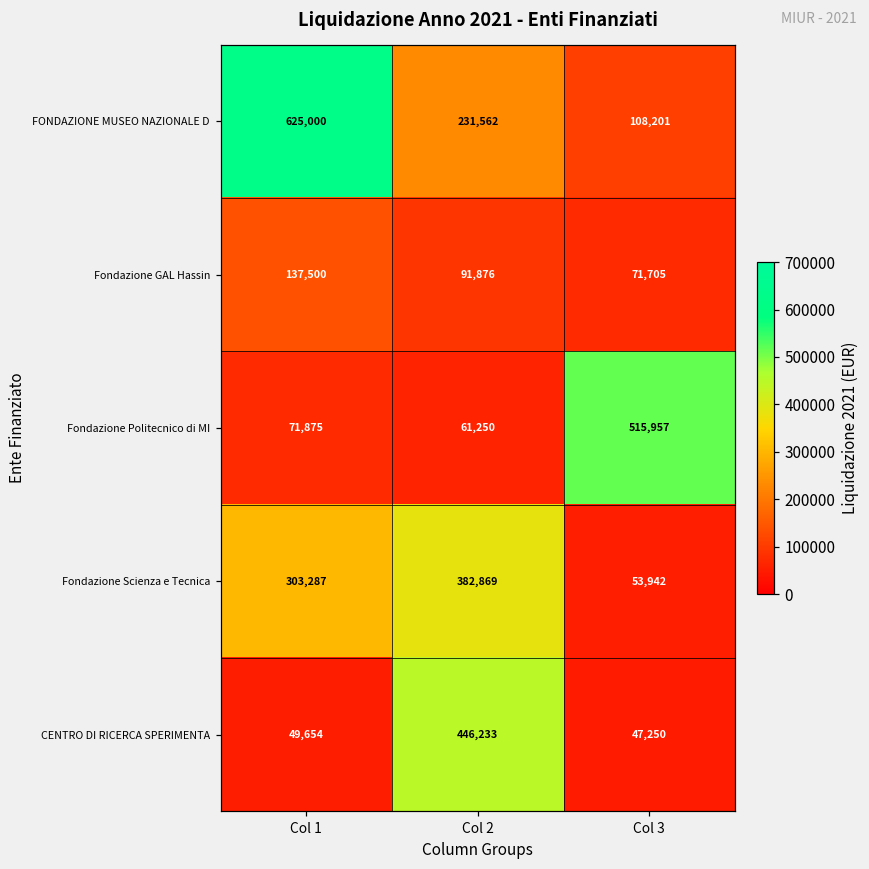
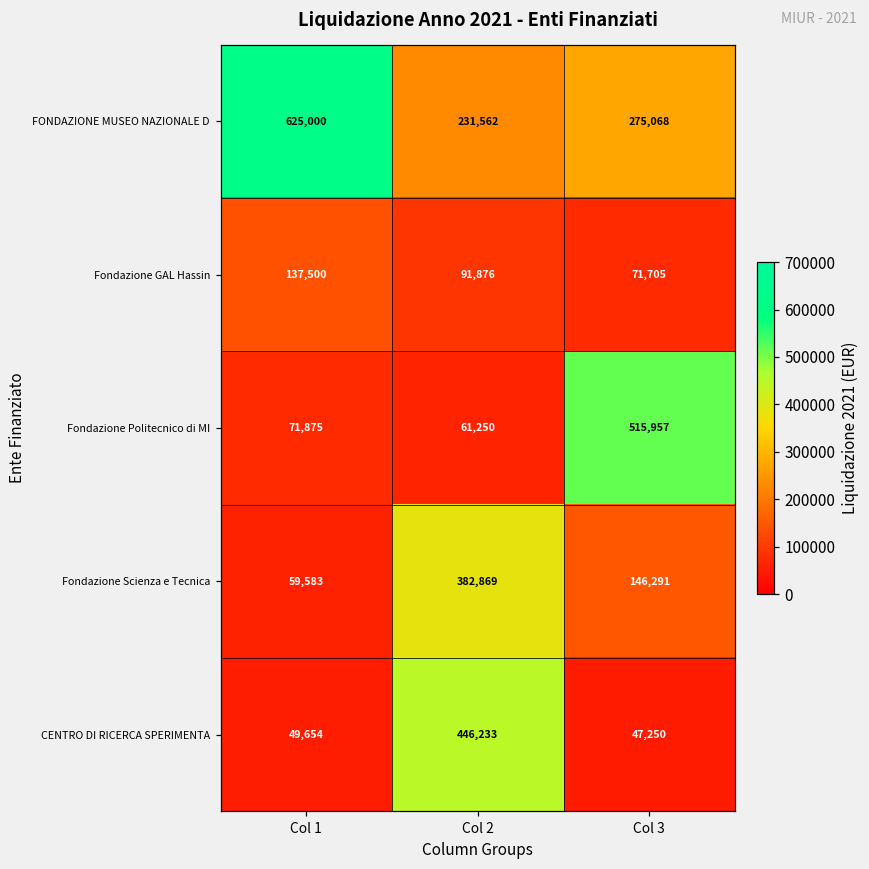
  {
    "FONDAZIONE MUSEO NAZIONALE D": {
      "Col 1": "625,000",
      "Col 2": "231,562",
-     "Col 3": "108,201"
+     "Col 3": "275,068"
    },
    "Fondazione GAL Hassin": {
      "Col 1": "137,500",
      "Col 2": "91,876",
      "Col 3": "71,705"
    },
    "Fondazione Politecnico di MI": {
      "Col 1": "71,875",
      "Col 2": "61,250",
      "Col 3": "515,957"
    },
    "Fondazione Scienza e Tecnica": {
-     "Col 1": "303,287",
+     "Col 1": "59,583",
      "Col 2": "382,869",
-     "Col 3": "53,942"
+     "Col 3": "146,291"
    },
    "CENTRO DI RICERCA SPERIMENTA": {
      "Col 1": "49,654",
      "Col 2": "446,233",
      "Col 3": "47,250"
    }
  }
